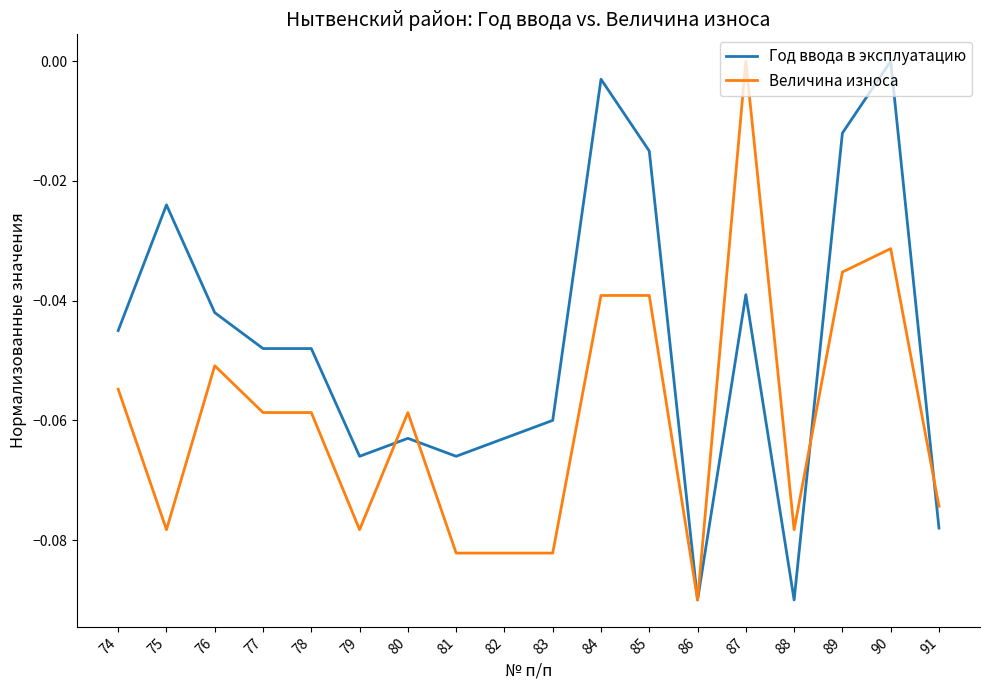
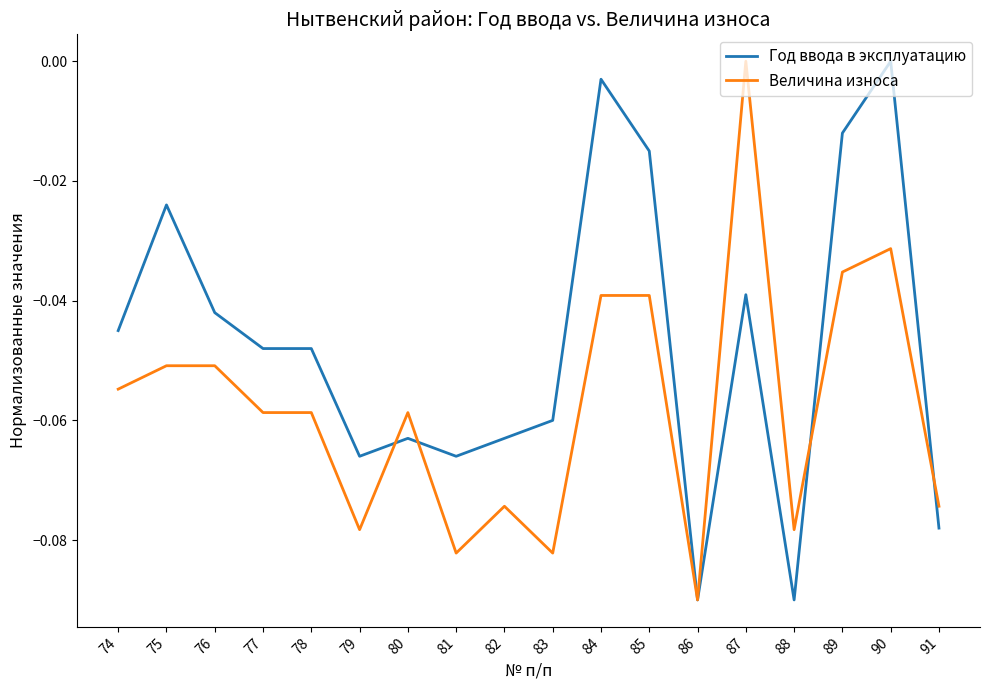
  {
    "Год ввода в эксплуатацию": {
      "74": -0.045,
      "75": -0.024,
      "76": -0.042,
      "77": -0.048,
      "78": -0.048,
      "79": -0.066,
      "80": -0.063,
      "81": -0.066,
      "82": -0.063,
      "83": -0.060,
      "84": -0.003,
      "85": -0.015,
      "87": -0.039,
      "88": -0.090,
      "89": -0.012,
      "91": -0.078
    },
    "Величина износа": {
      "74": -0.055,
-     "75": -0.078,
+     "75": -0.051,
      "76": -0.051,
      "77": -0.059,
      "78": -0.059,
      "79": -0.078,
      "80": -0.059,
      "81": -0.082,
-     "82": -0.082,
+     "82": -0.074,
      "83": -0.082,
      "84": -0.039,
      "85": -0.039,
      "88": -0.078,
      "89": -0.035,
      "90": -0.031,
      "91": -0.074
    }
  }
